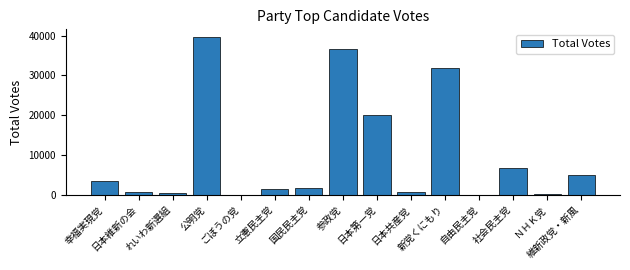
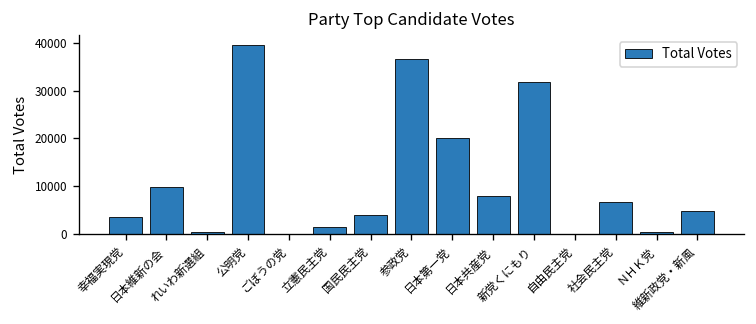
  {
    "幸福実現党": 3000,
-   "日本維新の会": 1000,
+   "日本維新の会": 10000,
    "公明党": 40000,
    "ごぼうの党": 0,
    "立憲民主党": 1000,
-   "国民民主党": 2000,
+   "国民民主党": 4000,
    "参政党": 37000,
    "日本第一党": 20000,
-   "日本共産党": 1000,
+   "日本共産党": 8000,
    "新党くにもり": 32000,
    "自由民主党": 0,
    "社会民主党": 7000,
    "維新政党・新風": 5000
  }
